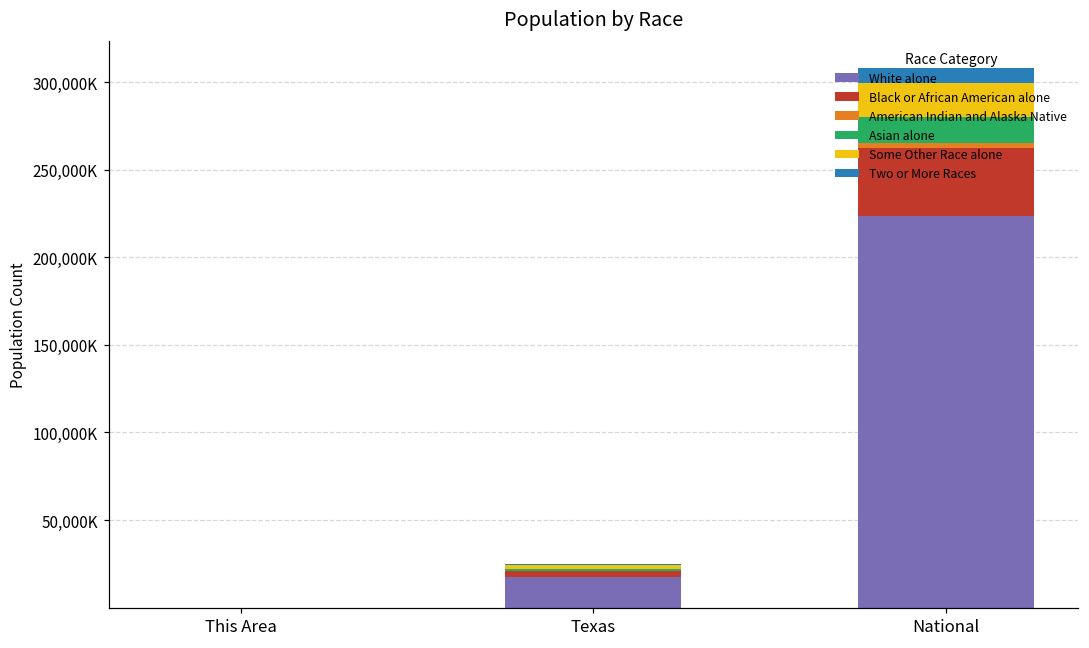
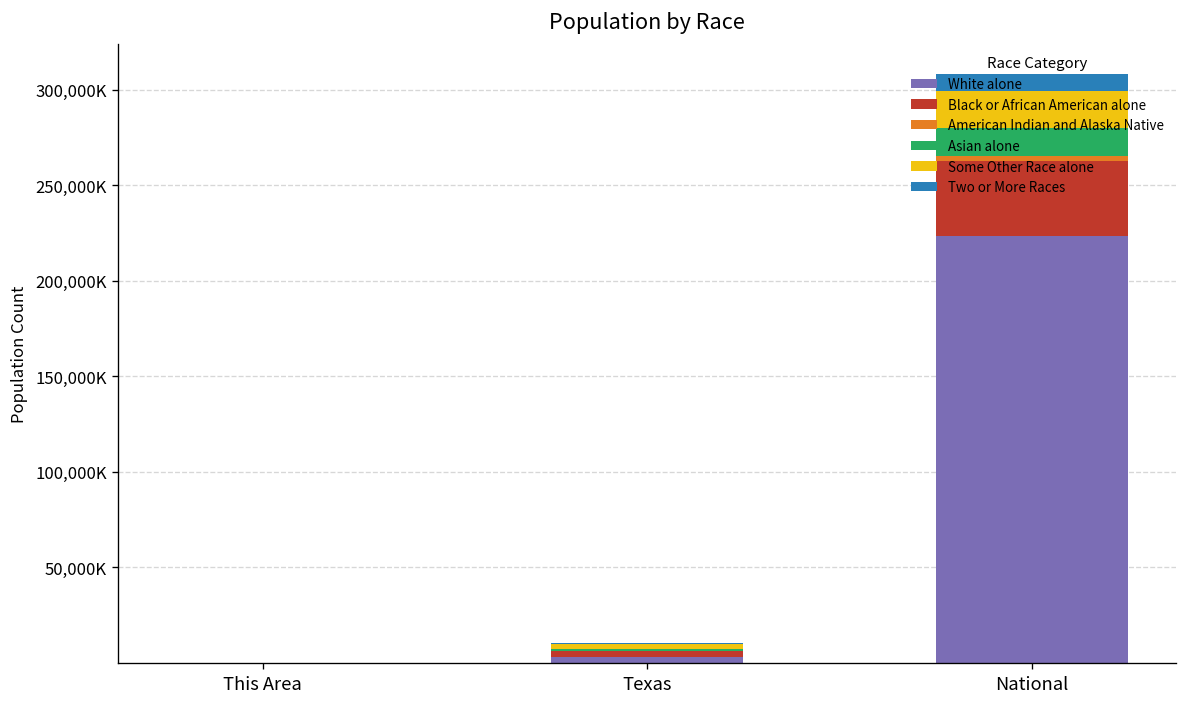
  {
    "White alone": {
-     "Texas": "18,000,000",
+     "Texas": "3,000,000",
      "National": "224,000,000"
    },
    "Black or African American alone": {
      "Texas": "3,000,000",
      "National": "39,000,000"
    },
    "American Indian and Alaska Native": {
      "National": "3,000,000"
    },
    "Asian alone": {
      "National": "15,000,000"
    },
    "Some Other Race alone": {
      "Texas": "3,000,000",
      "National": "19,000,000"
    },
    "Two or More Races": {
      "National": "9,000,000"
    }
  }
